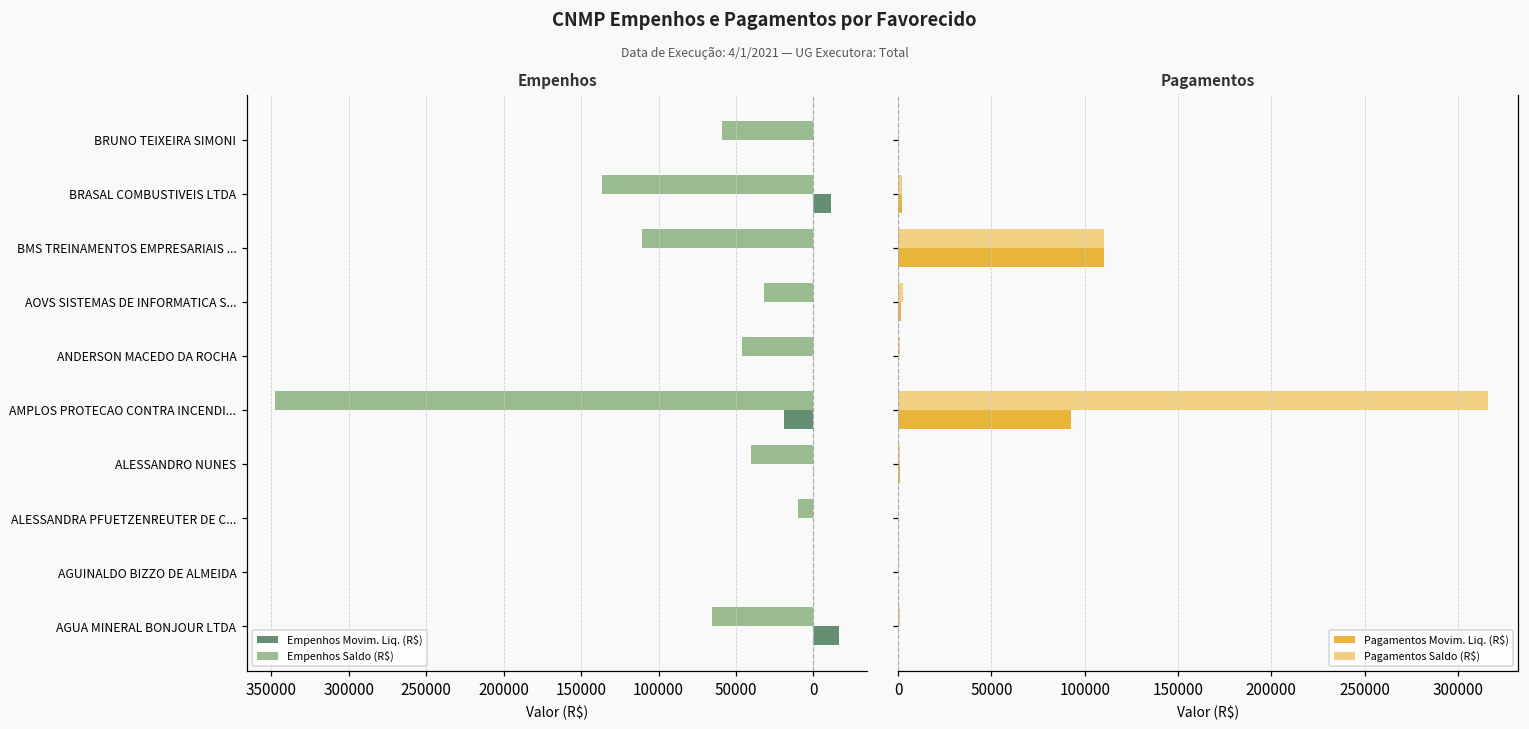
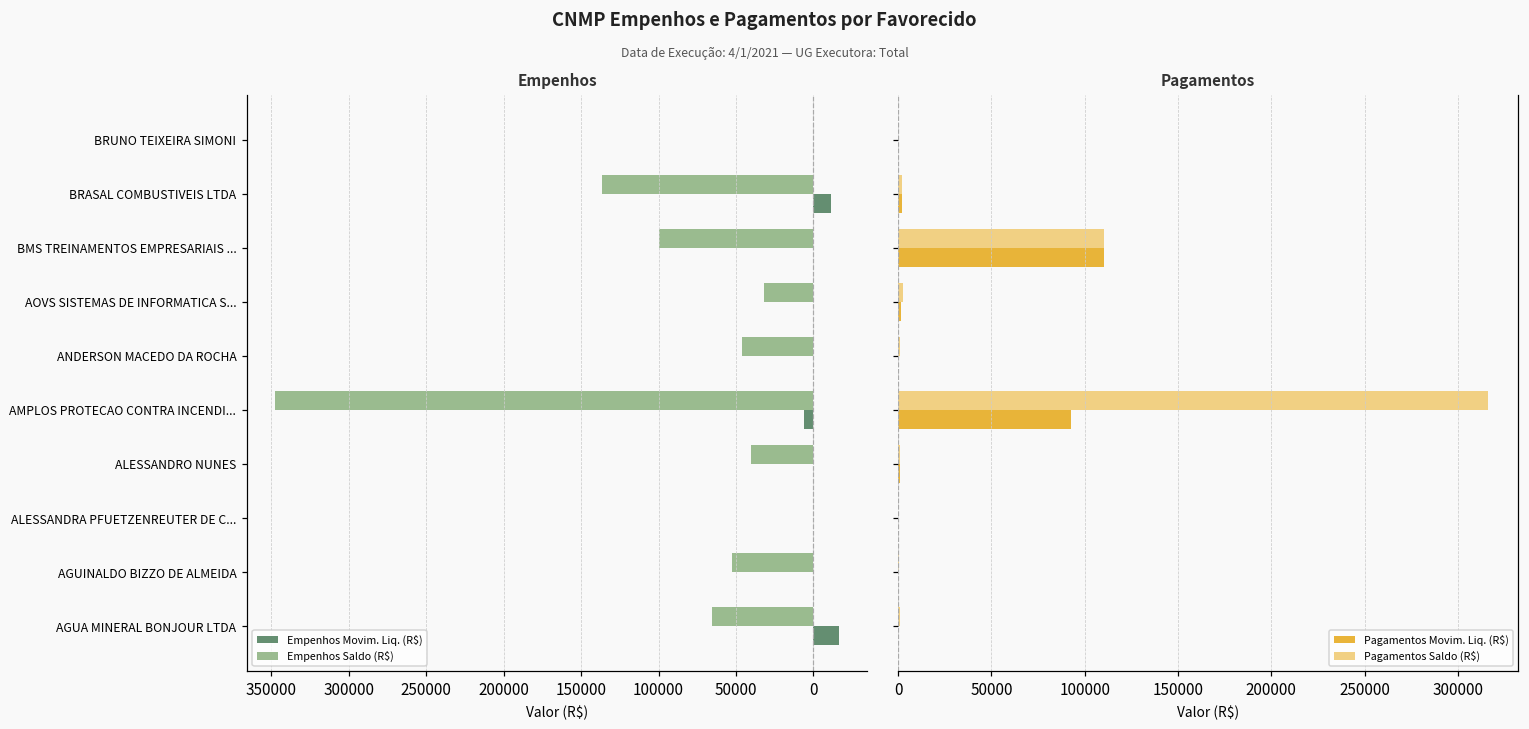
  {
    "Empenhos": {
      "Empenhos Movim. Liq. (R$)": {
        "BRUNO TEIXEIRA SIMONI": 0,
        "BRASAL COMBUSTIVEIS LTDA": -11000,
        "BMS TREINAMENTOS EMPRESARIAIS ...": 0,
        "ANDERSON MACEDO DA ROCHA": 0,
-       "AMPLOS PROTECAO CONTRA INCENDI...": 19000,
+       "AMPLOS PROTECAO CONTRA INCENDI...": 6000,
        "ALESSANDRO NUNES": 0,
        "ALESSANDRA PFUETZENREUTER DE C...": 0,
        "AGUINALDO BIZZO DE ALMEIDA": 0,
        "AGUA MINERAL BONJOUR LTDA": -16000
      },
      "Empenhos Saldo (R$)": {
-       "BRUNO TEIXEIRA SIMONI": 59000,
+       "BRUNO TEIXEIRA SIMONI": 0,
        "BRASAL COMBUSTIVEIS LTDA": 136000,
-       "BMS TREINAMENTOS EMPRESARIAIS ...": 110000,
+       "BMS TREINAMENTOS EMPRESARIAIS ...": 100000,
        "AOVS SISTEMAS DE INFORMATICA S...": 32000,
        "ANDERSON MACEDO DA ROCHA": 46000,
        "AMPLOS PROTECAO CONTRA INCENDI...": 347000,
        "ALESSANDRO NUNES": 41000,
-       "ALESSANDRA PFUETZENREUTER DE C...": 10000,
-       "AGUINALDO BIZZO DE ALMEIDA": 0,
+       "ALESSANDRA PFUETZENREUTER DE C...": 0,
+       "AGUINALDO BIZZO DE ALMEIDA": 52000,
        "AGUA MINERAL BONJOUR LTDA": 65000
      }
    }
  }
